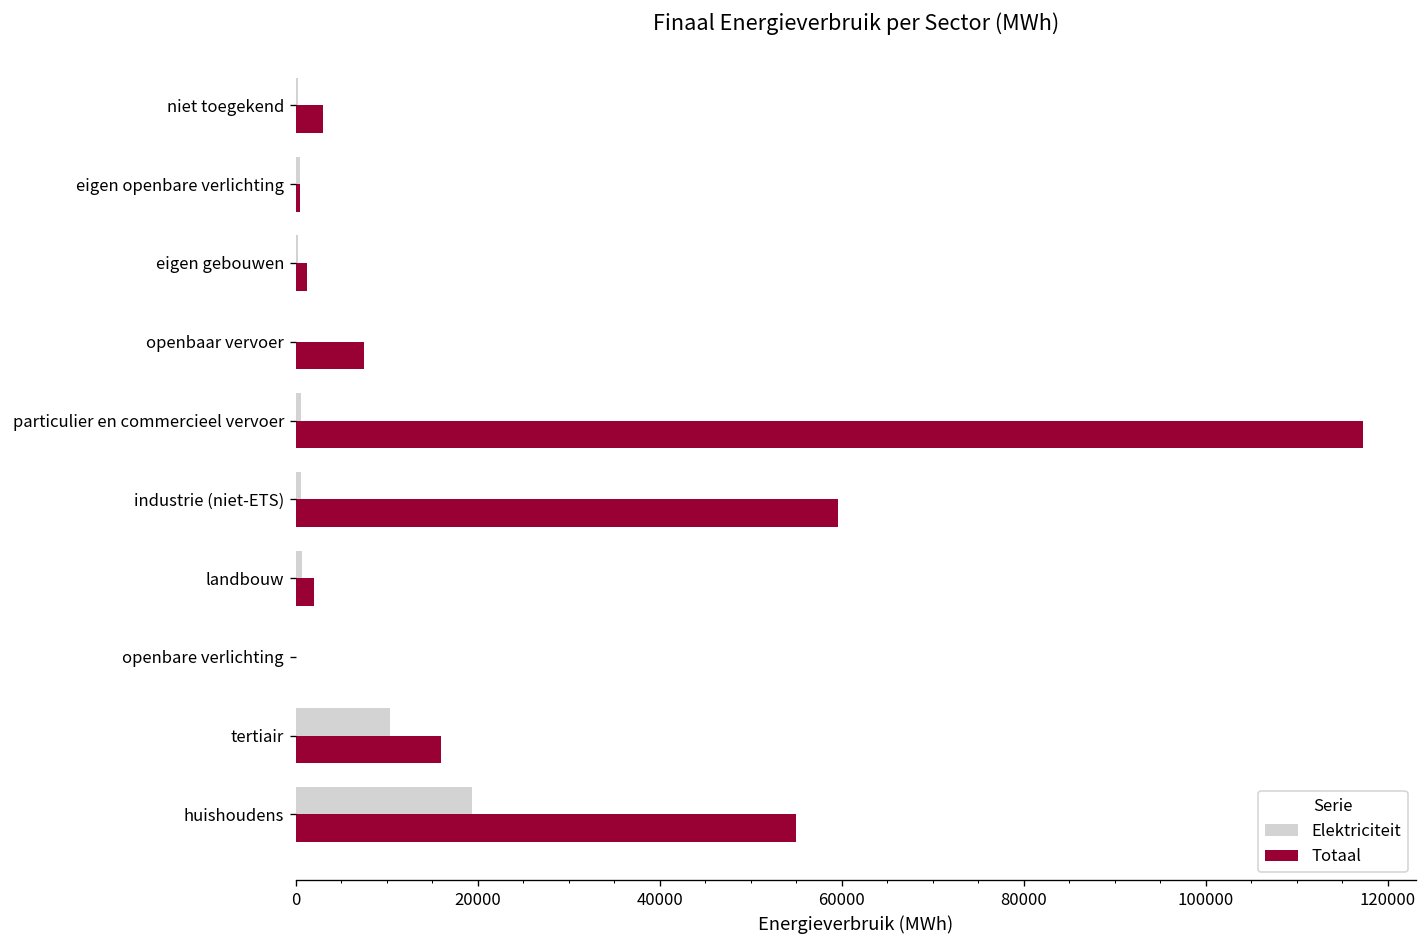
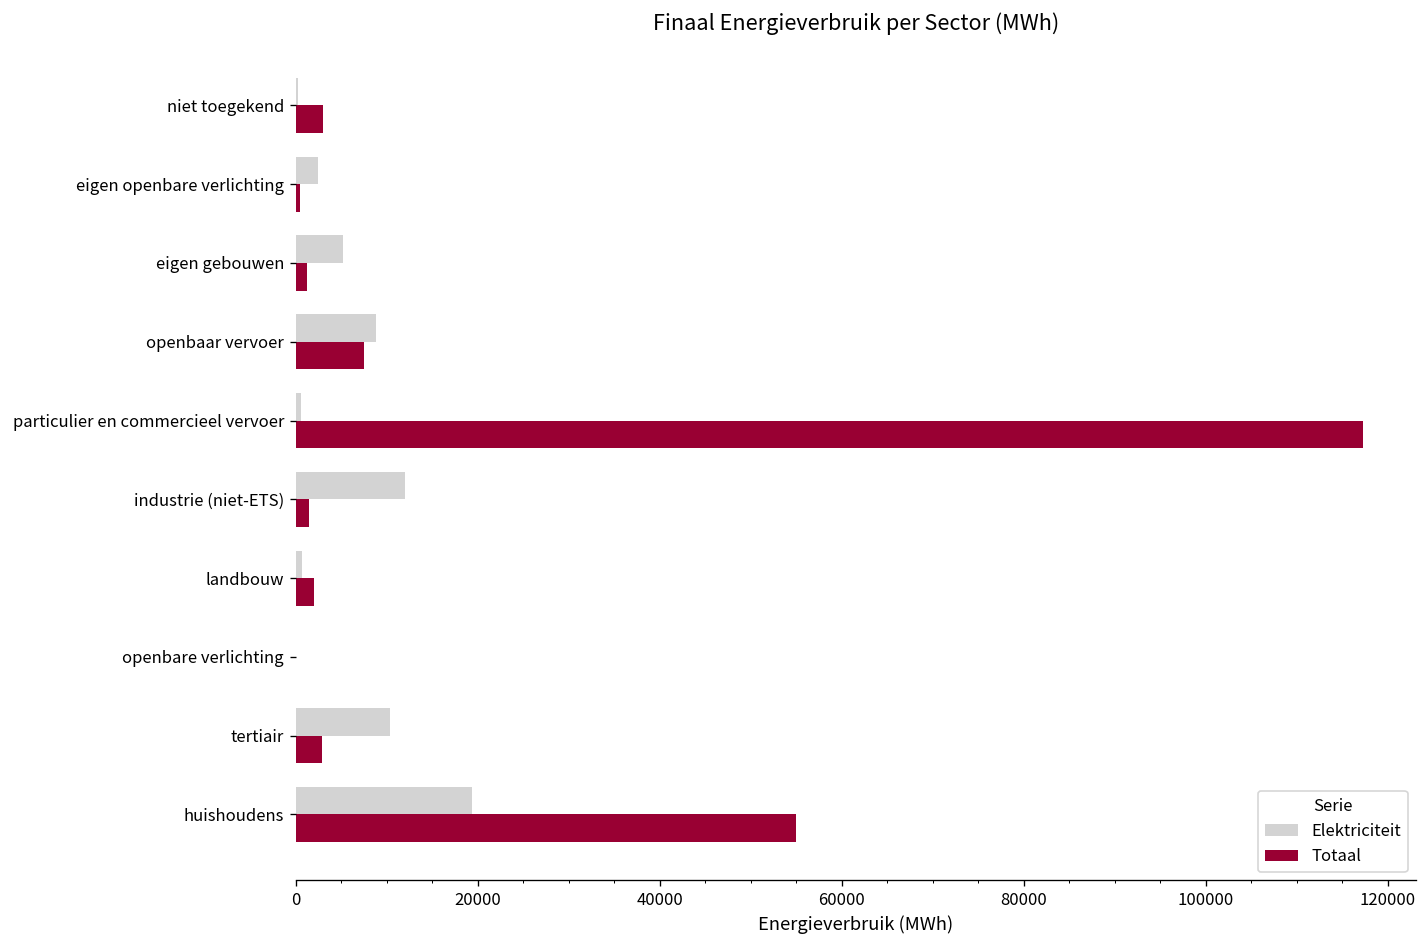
  {
    "Elektriciteit": {
-     "eigen openbare verlichting": 0,
-     "eigen gebouwen": 0,
-     "openbaar vervoer": 0,
+     "eigen openbare verlichting": 2000,
+     "eigen gebouwen": 5000,
+     "openbaar vervoer": 9000,
      "particulier en commercieel vervoer": 1000,
-     "industrie (niet-ETS)": 1000,
+     "industrie (niet-ETS)": 12000,
      "landbouw": 1000,
      "openbare verlichting": 0,
      "tertiair": 10000,
      "huishoudens": 19000
    },
    "Totaal": {
      "niet toegekend": 3000,
      "eigen openbare verlichting": 0,
      "eigen gebouwen": 1000,
      "openbaar vervoer": 7000,
      "particulier en commercieel vervoer": 117000,
-     "industrie (niet-ETS)": 60000,
+     "industrie (niet-ETS)": 1000,
      "landbouw": 2000,
      "openbare verlichting": 0,
-     "tertiair": 16000,
+     "tertiair": 3000,
      "huishoudens": 55000
    }
  }
